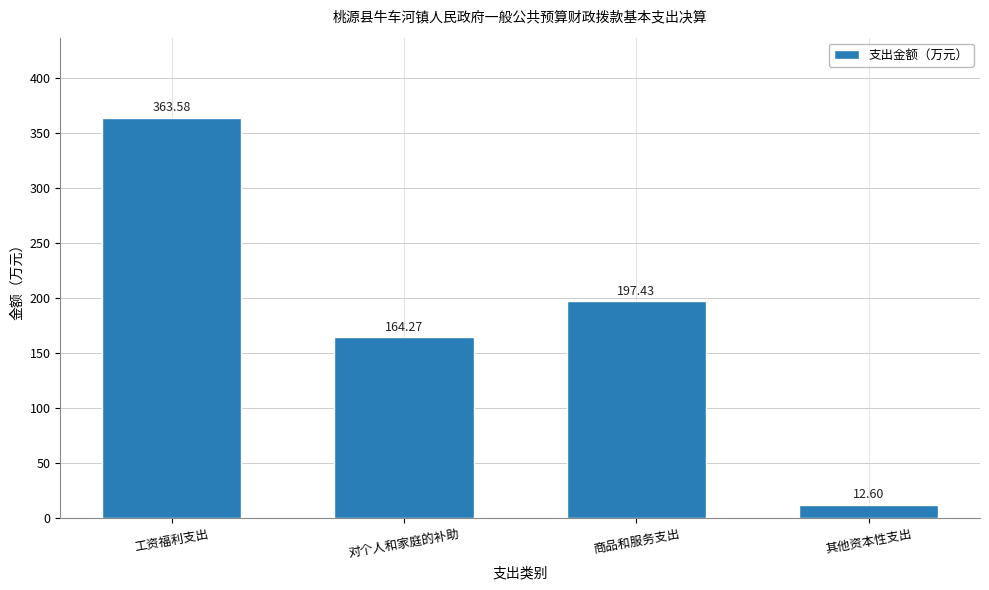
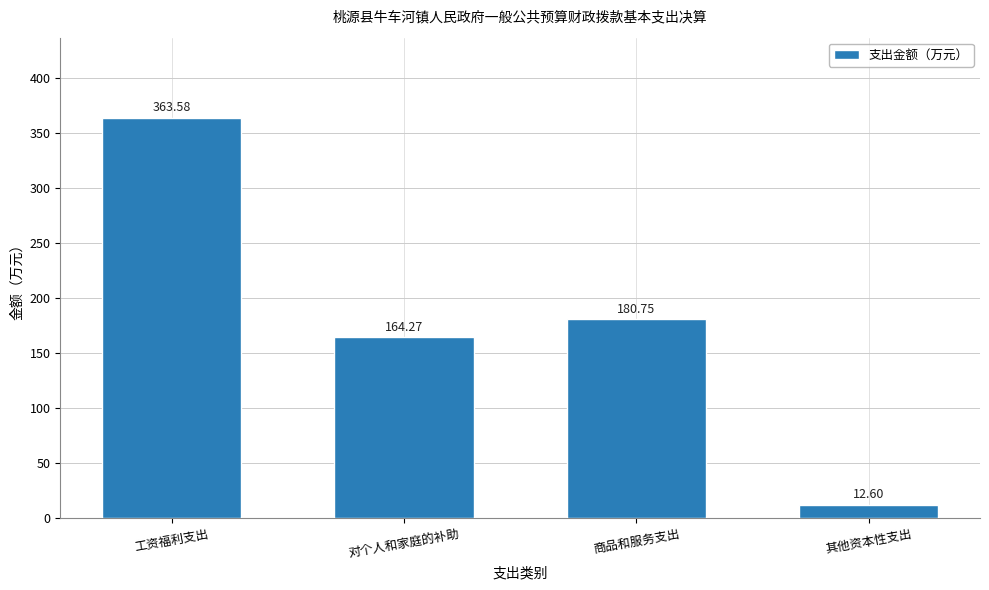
  {
    "工资福利支出": 363.58,
    "对个人和家庭的补助": 164.27,
-   "商品和服务支出": 197.43,
+   "商品和服务支出": 180.75,
    "其他资本性支出": 12.60
  }
